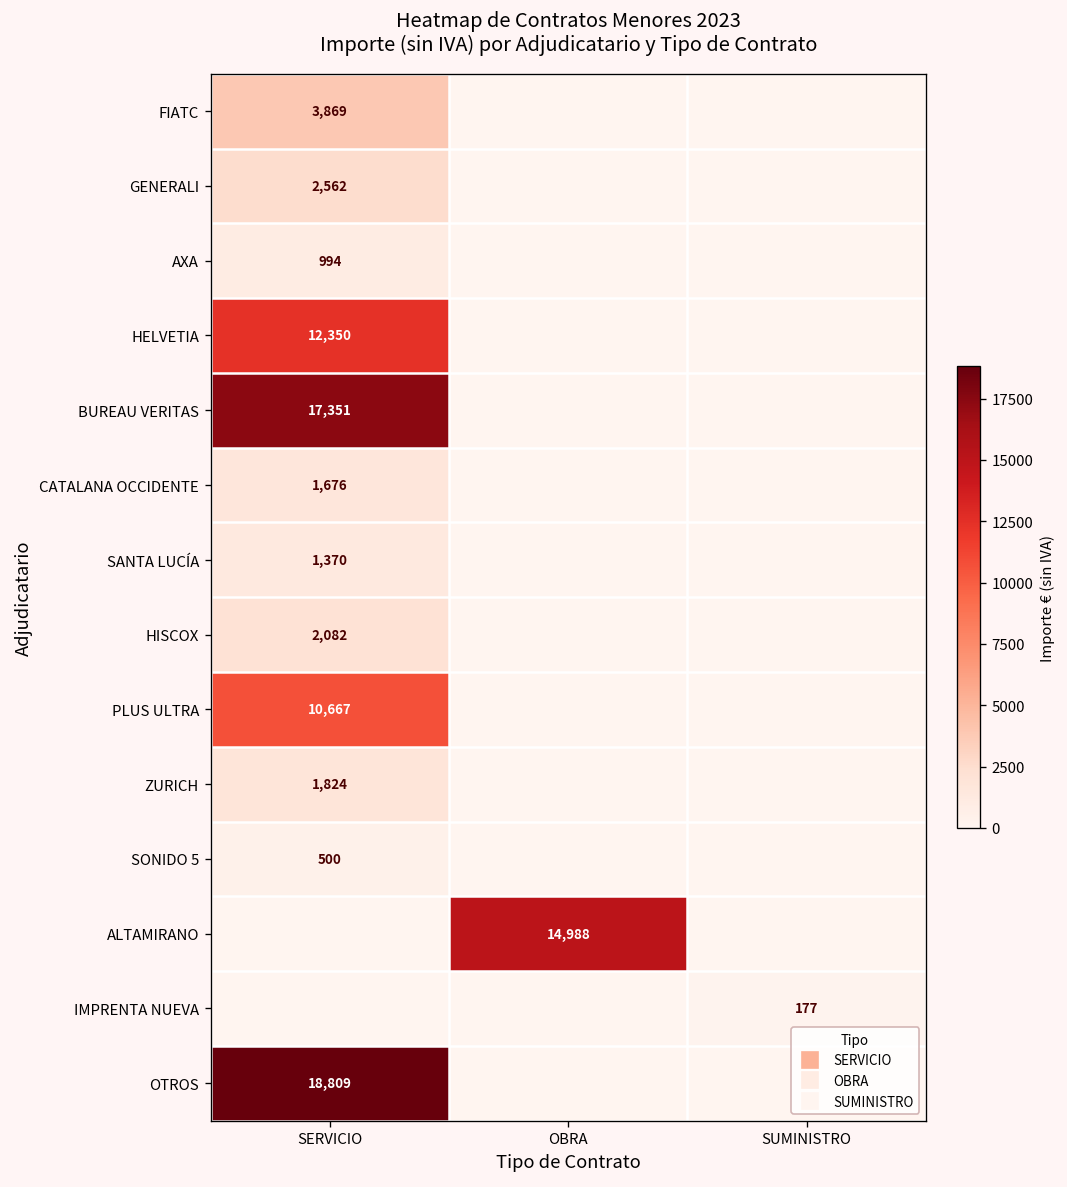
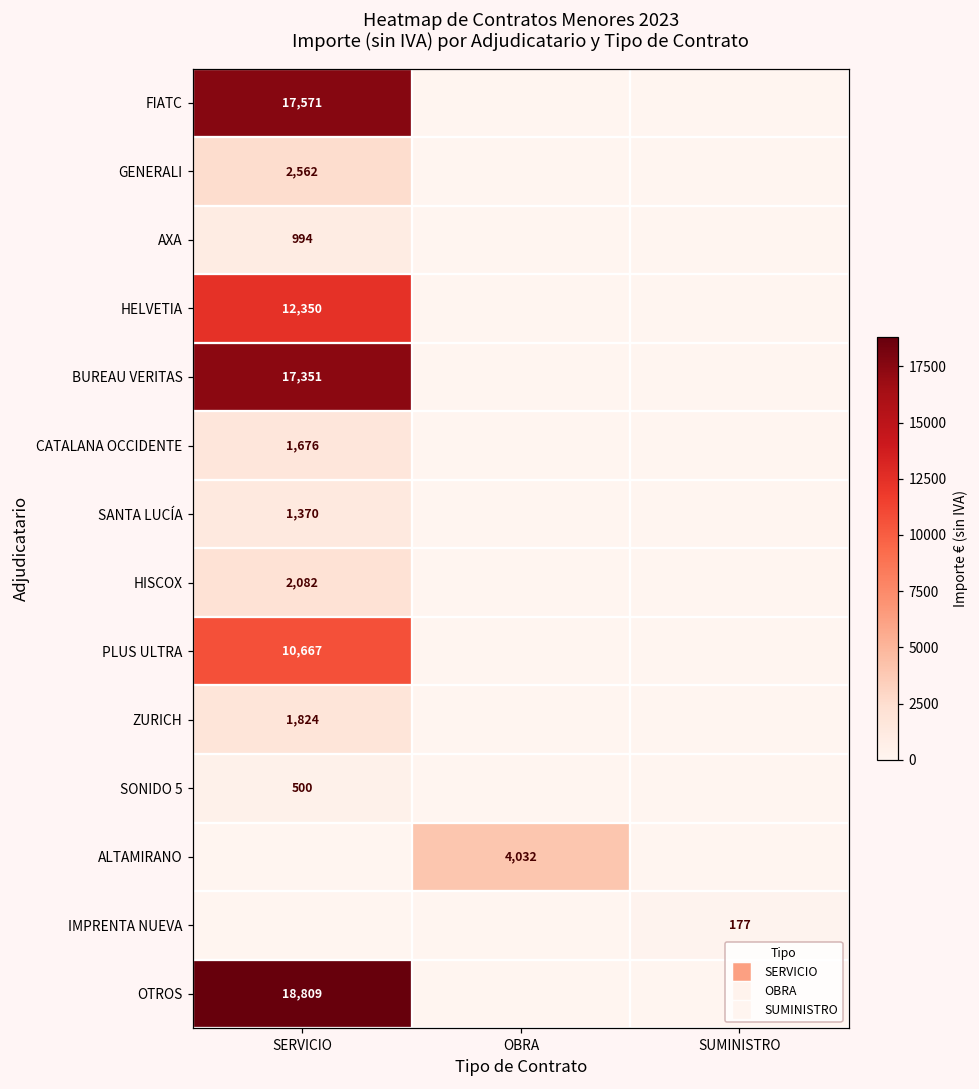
  {
    "FIATC": {
-     "SERVICIO": "3,869"
+     "SERVICIO": "17,571"
    },
    "GENERALI": {
      "SERVICIO": "2,562"
    },
    "AXA": {
      "SERVICIO": "994"
    },
    "HELVETIA": {
      "SERVICIO": "12,350"
    },
    "BUREAU VERITAS": {
      "SERVICIO": "17,351"
    },
    "CATALANA OCCIDENTE": {
      "SERVICIO": "1,676"
    },
    "SANTA LUCÍA": {
      "SERVICIO": "1,370"
    },
    "HISCOX": {
      "SERVICIO": "2,082"
    },
    "PLUS ULTRA": {
      "SERVICIO": "10,667"
    },
    "ZURICH": {
      "SERVICIO": "1,824"
    },
    "SONIDO 5": {
      "SERVICIO": "500"
    },
    "ALTAMIRANO": {
-     "OBRA": "14,988"
+     "OBRA": "4,032"
    },
    "IMPRENTA NUEVA": {
      "SUMINISTRO": "177"
    },
    "OTROS": {
      "SERVICIO": "18,809"
    }
  }
